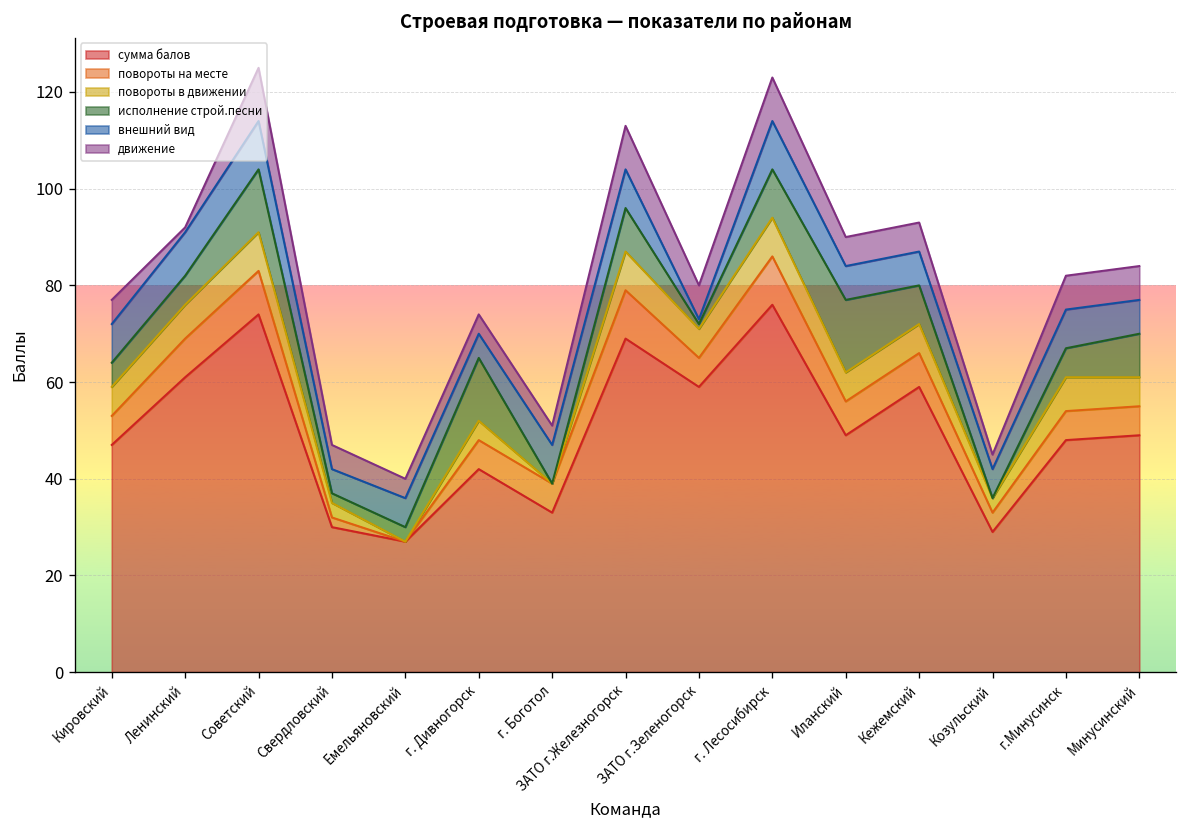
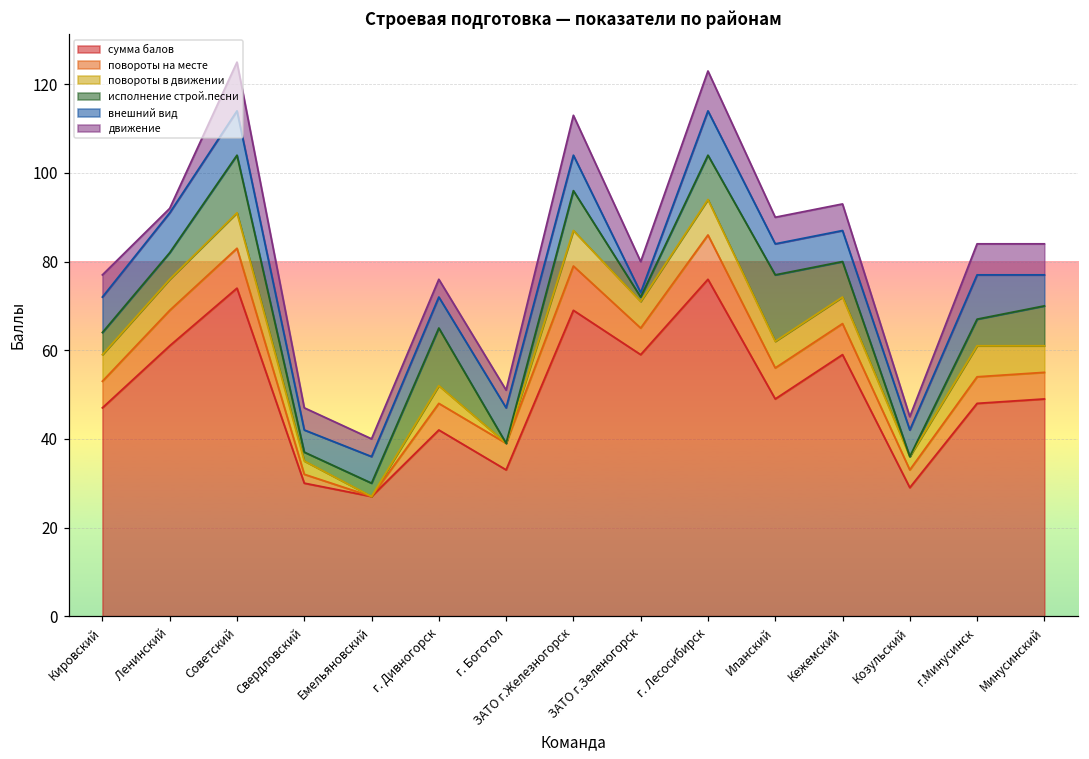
  {
    "исполнение строй.песни": {
      "Кировский": 5,
      "Ленинский": 6,
      "Советский": 13,
      "Свердловский": 2,
      "Емельяновский": 3,
      "г. Дивногорск": 13,
      "ЗАТО г.Железногорск": 9,
      "ЗАТО г.Зеленогорск": 1,
      "г. Лесосибирск": 10,
      "Иланский": 15,
      "Кежемский": 8,
      "г.Минусинск": 6,
      "Минусинский": 9
    },
    "внешний вид": {
      "Кировский": 8,
      "Ленинский": 9,
      "Свердловский": 5,
      "Емельяновский": 6,
-     "г. Дивногорск": 5,
+     "г. Дивногорск": 7,
      "г. Боготол": 8,
      "ЗАТО г.Железногорск": 8,
      "ЗАТО г.Зеленогорск": 1,
      "г. Лесосибирск": 10,
      "Иланский": 7,
      "Кежемский": 7,
      "Козульский": 6,
-     "г.Минусинск": 8,
+     "г.Минусинск": 10,
      "Минусинский": 7
    },
    "движение": {
      "Кировский": 5,
      "Ленинский": 1,
      "Свердловский": 5,
      "Емельяновский": 4,
      "г. Дивногорск": 4,
      "г. Боготол": 4,
      "ЗАТО г.Железногорск": 9,
      "ЗАТО г.Зеленогорск": 7,
      "г. Лесосибирск": 9,
      "Иланский": 6,
      "Кежемский": 6,
      "Козульский": 3,
      "г.Минусинск": 7,
      "Минусинский": 7
    }
  }
